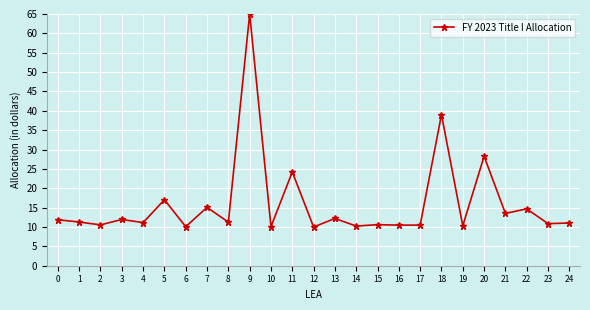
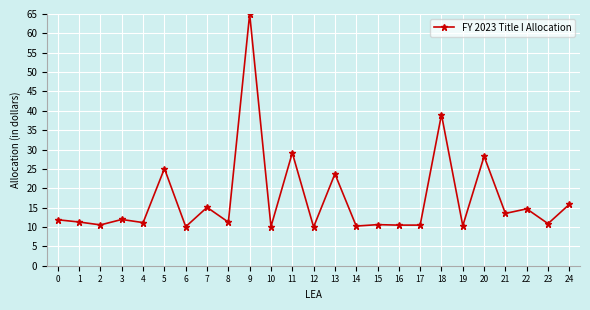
  {
    "0": 12,
    "1": 11,
    "2": 11,
    "3": 12,
    "4": 11,
-   "5": 17,
+   "5": 25,
    "6": 10,
    "7": 15,
    "8": 11,
    "9": 65,
    "10": 10,
-   "11": 24,
+   "11": 29,
    "12": 10,
-   "13": 12,
+   "13": 24,
    "14": 10,
    "15": 11,
    "16": 10,
    "17": 10,
    "18": 39,
    "19": 10,
    "20": 28,
    "21": 14,
    "22": 15,
    "23": 11,
-   "24": 11
+   "24": 16
  }
